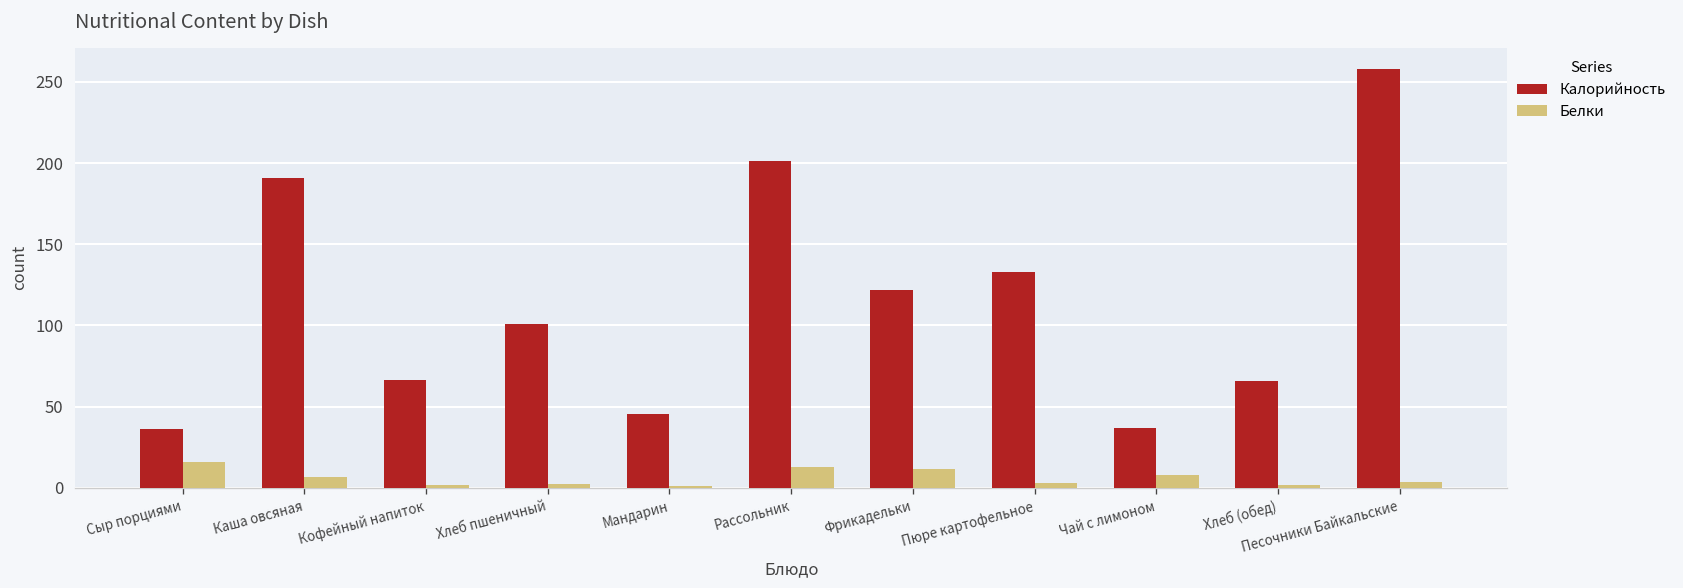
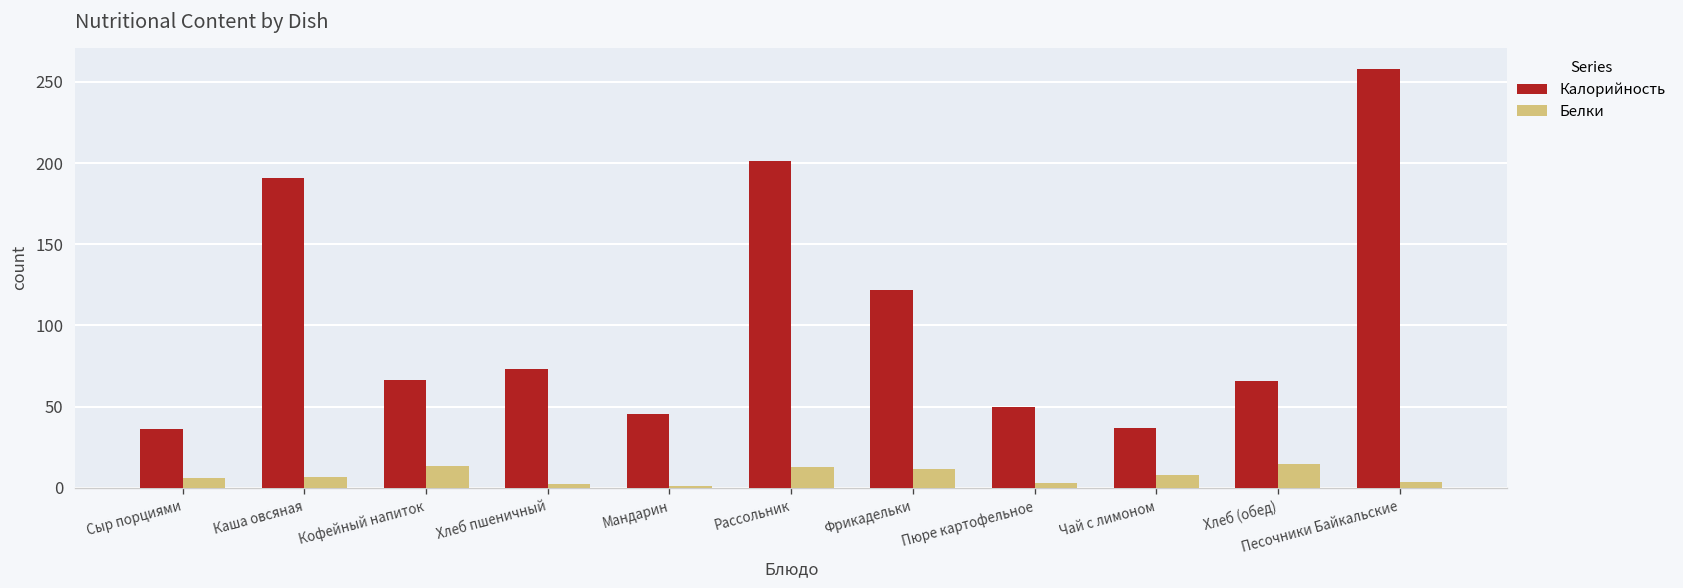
  {
    "Калорийность": {
      "Сыр порциями": 36,
      "Каша овсяная": 191,
      "Кофейный напиток": 67,
-     "Хлеб пшеничный": 101,
+     "Хлеб пшеничный": 73,
      "Мандарин": 46,
      "Рассольник": 201,
      "Фрикадельки": 122,
-     "Пюре картофельное": 133,
+     "Пюре картофельное": 50,
      "Чай с лимоном": 37,
      "Хлеб (обед)": 66,
      "Песочники Байкальские": 258
    },
    "Белки": {
-     "Сыр порциями": 16,
+     "Сыр порциями": 6,
      "Каша овсяная": 6,
-     "Кофейный напиток": 2,
+     "Кофейный напиток": 14,
      "Хлеб пшеничный": 2,
      "Рассольник": 13,
      "Фрикадельки": 12,
      "Пюре картофельное": 3,
      "Чай с лимоном": 8,
-     "Хлеб (обед)": 2,
+     "Хлеб (обед)": 15,
      "Песочники Байкальские": 4
    }
  }
